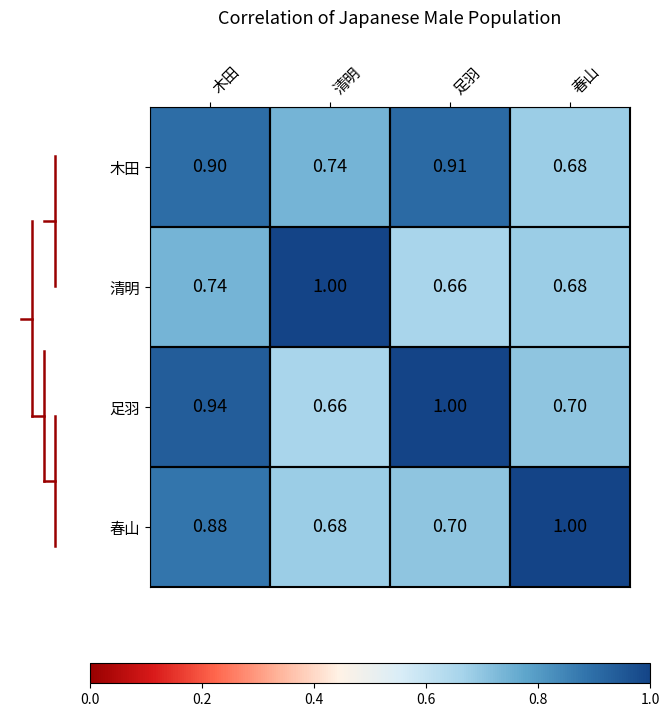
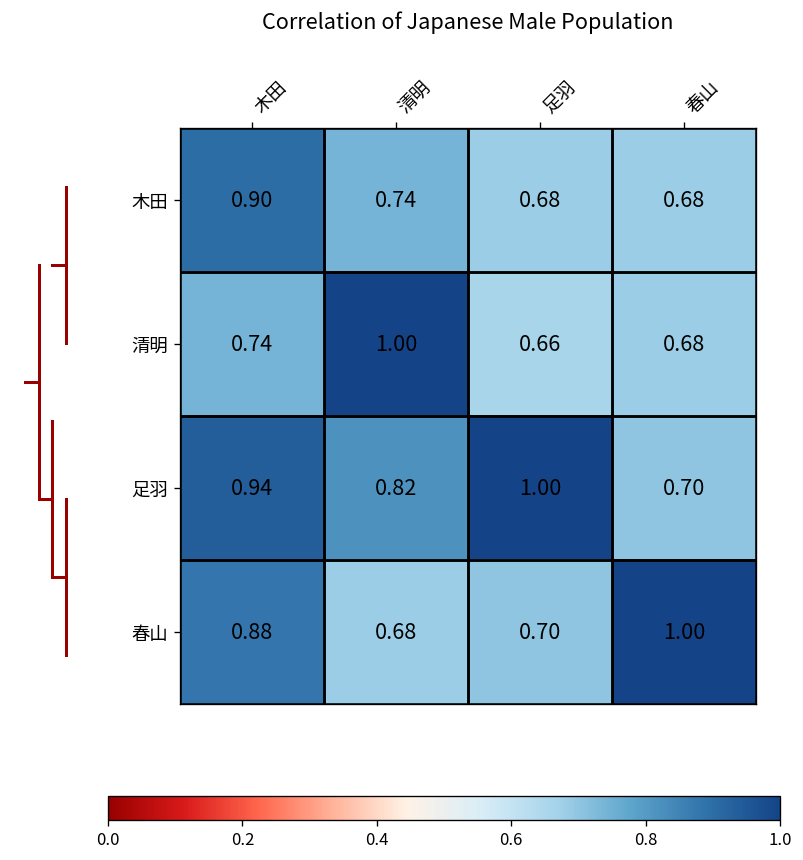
  {
    "Correlation of Japanese Male Population": {
      "木田": {
        "木田": 0.90,
        "清明": 0.74,
-       "足羽": 0.91,
+       "足羽": 0.68,
        "春山": 0.68
      },
      "清明": {
        "木田": 0.74,
        "清明": 1.00,
        "足羽": 0.66,
        "春山": 0.68
      },
      "足羽": {
        "木田": 0.94,
-       "清明": 0.66,
+       "清明": 0.82,
        "足羽": 1.00,
        "春山": 0.70
      },
      "春山": {
        "木田": 0.88,
        "清明": 0.68,
        "足羽": 0.70,
        "春山": 1.00
      }
    }
  }
